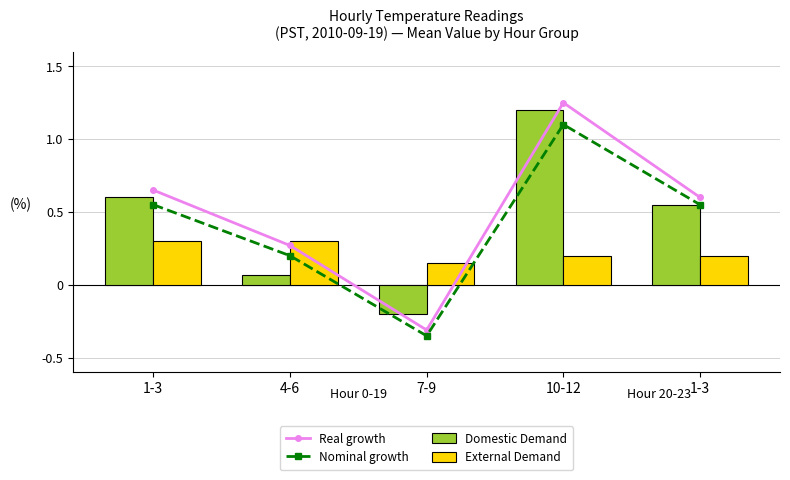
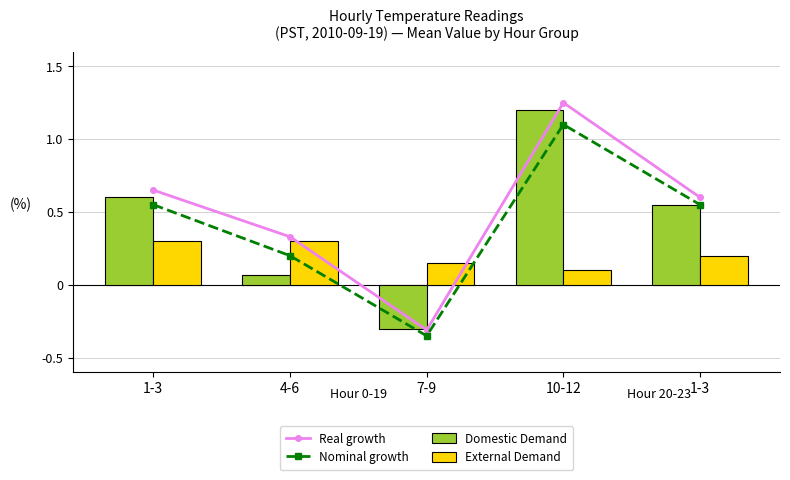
  {
    "Domestic Demand": {
      "4-6": 0.07,
-     "7-9": -0.2,
+     "7-9": -0.3,
      "10-12": 1.2
    },
    "Real growth": {
-     "4-6": 0.27,
+     "4-6": 0.33,
      "7-9": -0.31,
      "10-12": 1.25
    },
    "Nominal growth": {
      "4-6": 0.20,
      "7-9": -0.35,
      "10-12": 1.10
    },
    "External Demand": {
      "4-6": 0.3,
      "7-9": 0.15,
-     "10-12": 0.2
+     "10-12": 0.1
    }
  }
